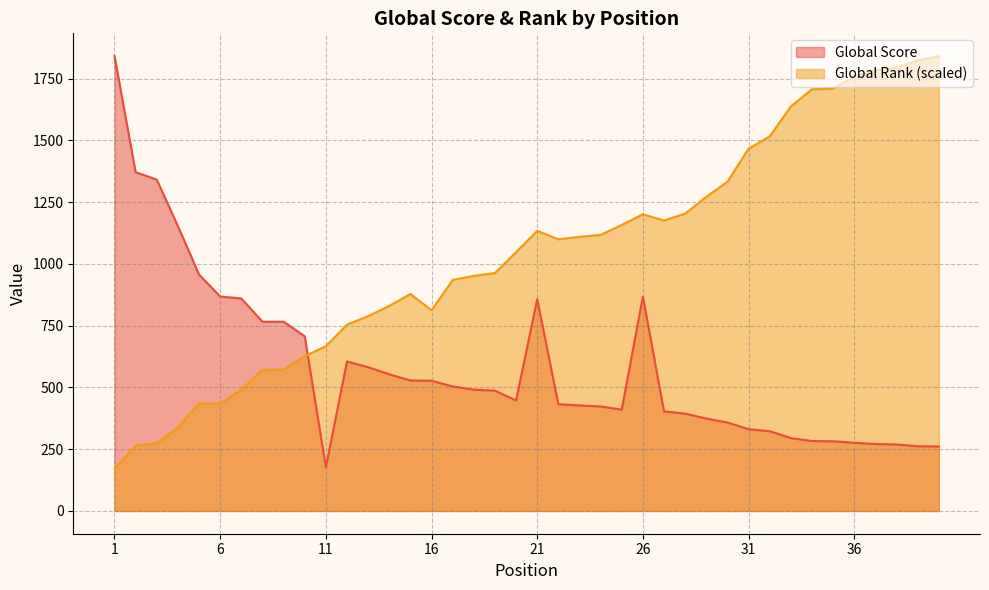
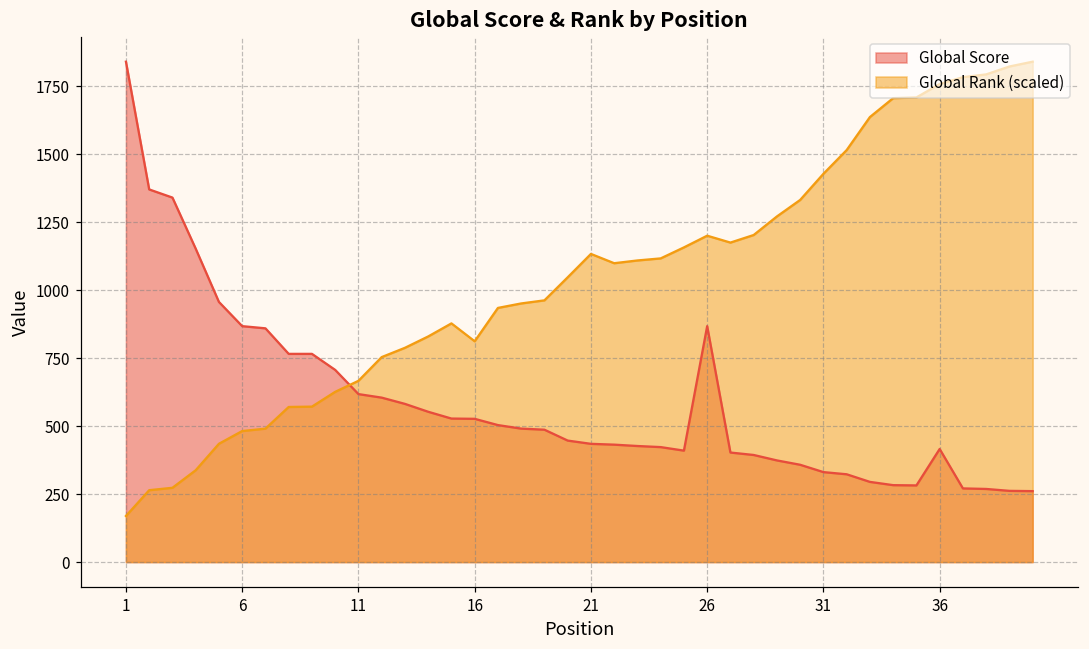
  {
    "Global Score": {
      "1": 1840,
      "6": 870,
-     "11": 180,
+     "11": 620,
      "16": 530,
-     "21": 860,
+     "21": 440,
      "26": 870,
      "31": 330,
-     "36": 280
+     "36": 420
    },
    "Global Rank (scaled)": {
      "1": 170,
-     "6": 430,
+     "6": 480,
      "11": 670,
      "16": 810,
      "21": 1130,
      "26": 1200,
-     "31": 1470
+     "31": 1430
    }
  }
